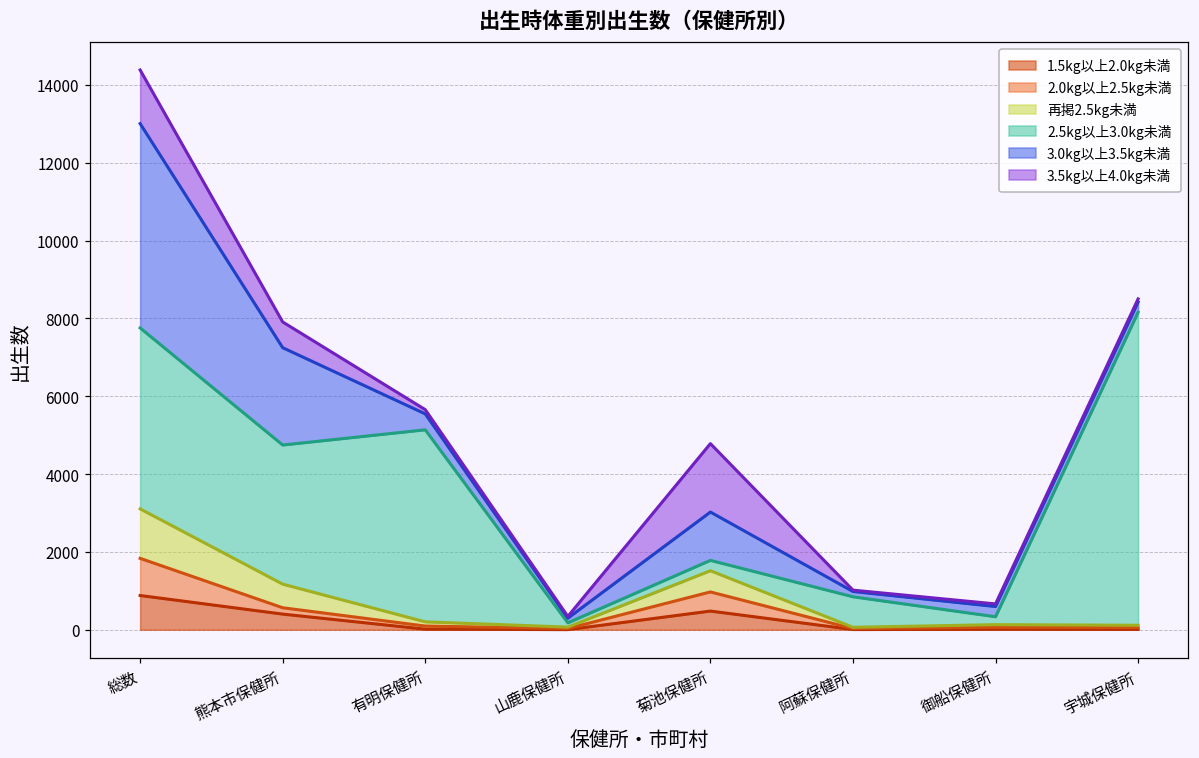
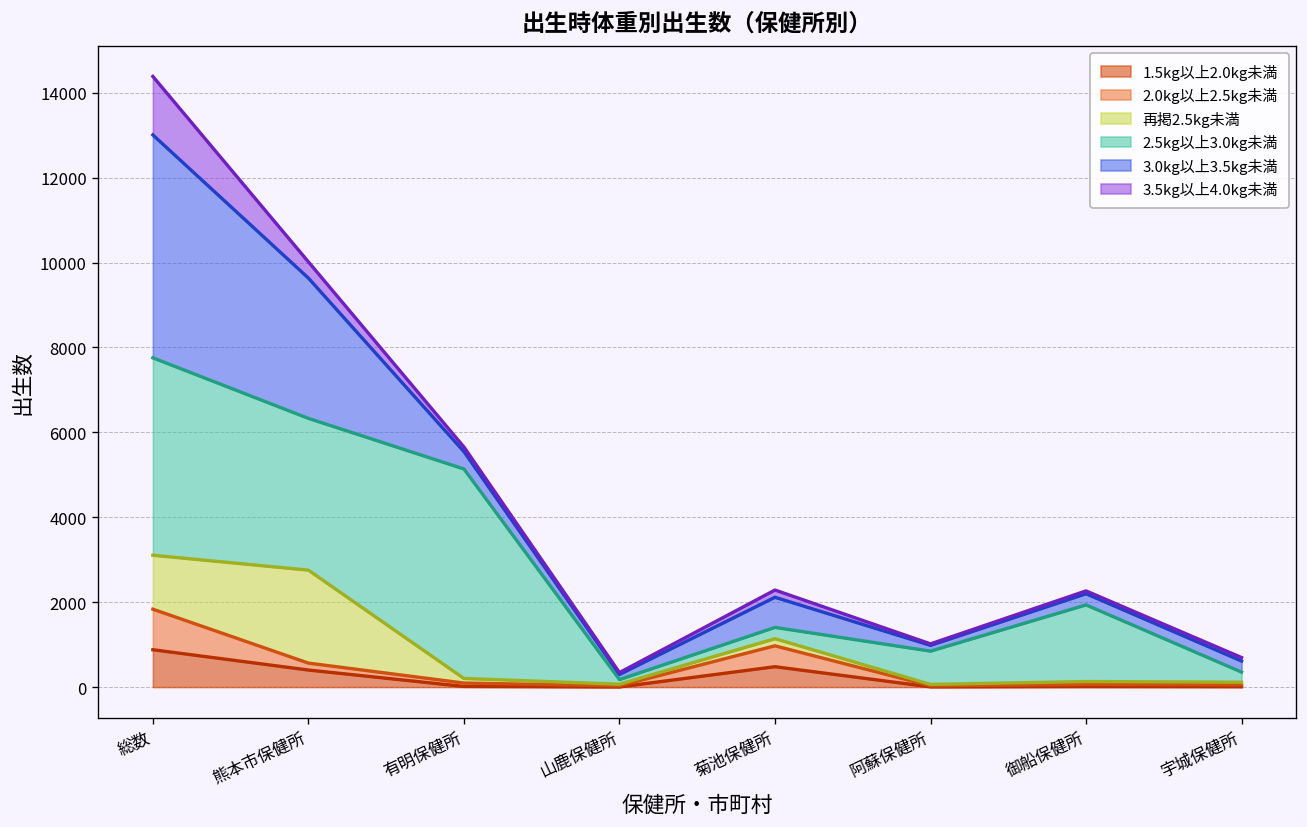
  {
    "1.5kg以上2.0kg未満": {
      "総数": 900,
      "熊本市保健所": 400,
      "有明保健所": 0,
      "菊池保健所": 500
    },
    "2.0kg以上2.5kg未満": {
      "総数": 1000,
      "熊本市保健所": 200,
      "有明保健所": 100,
      "菊池保健所": 500
    },
    "再掲2.5kg未満": {
      "総数": 1300,
-     "熊本市保健所": 600,
+     "熊本市保健所": 2200,
      "有明保健所": 100,
-     "菊池保健所": 500
+     "菊池保健所": 200
    },
    "2.5kg以上3.0kg未満": {
      "総数": 4700,
      "熊本市保健所": 3600,
      "有明保健所": 4900,
      "山鹿保健所": 100,
      "菊池保健所": 300,
      "阿蘇保健所": 800,
-     "御船保健所": 200,
-     "宇城保健所": 8000
+     "御船保健所": 1800,
+     "宇城保健所": 200
    },
    "3.0kg以上3.5kg未満": {
      "総数": 5300,
-     "熊本市保健所": 2500,
+     "熊本市保健所": 3300,
      "有明保健所": 400,
-     "菊池保健所": 1200,
+     "菊池保健所": 700,
      "宇城保健所": 300
    },
    "3.5kg以上4.0kg未満": {
      "総数": 1400,
-     "熊本市保健所": 700,
+     "熊本市保健所": 400,
      "有明保健所": 100,
-     "菊池保健所": 1800,
+     "菊池保健所": 200,
      "宇城保健所": 100
    }
  }
